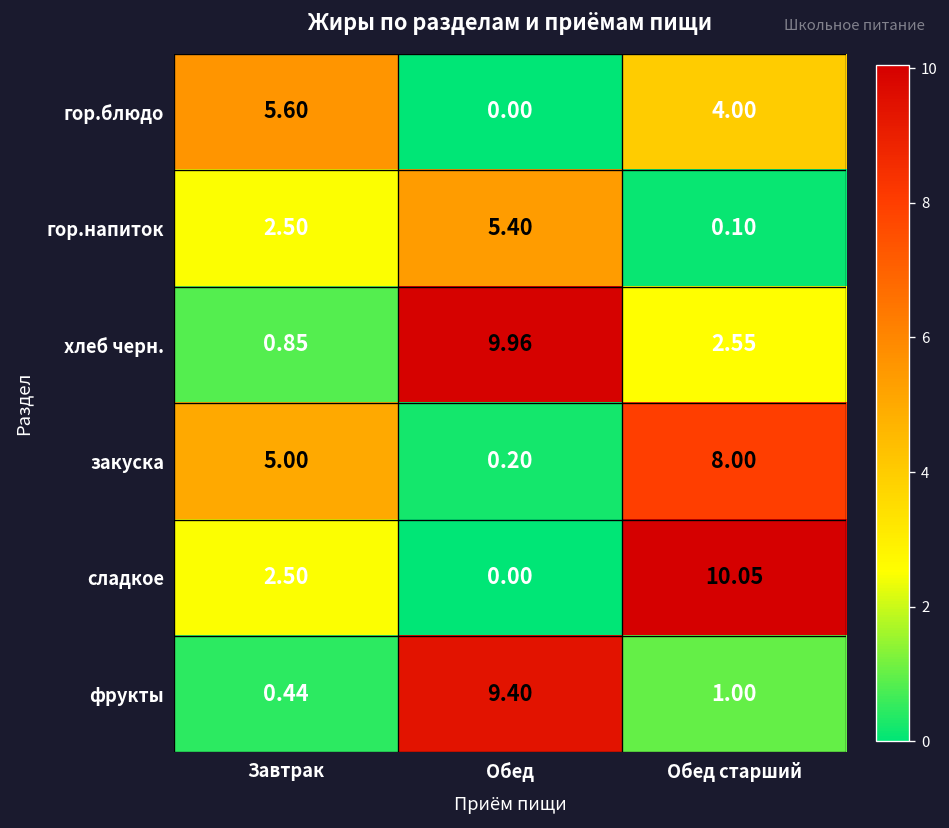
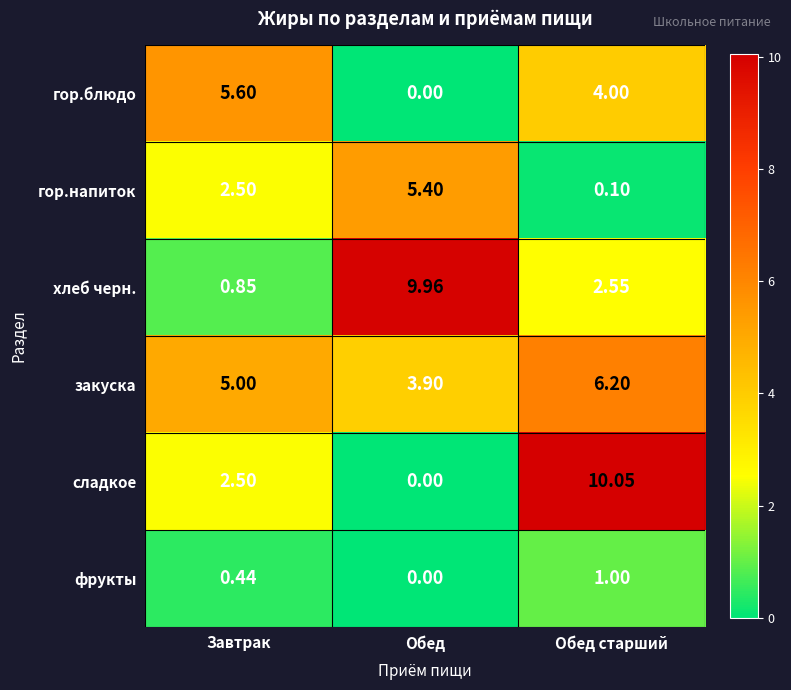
  {
    "гор.блюдо": {
      "Завтрак": 5.60,
      "Обед": 0.00,
      "Обед старший": 4.00
    },
    "гор.напиток": {
      "Завтрак": 2.50,
      "Обед": 5.40,
      "Обед старший": 0.10
    },
    "хлеб черн.": {
      "Завтрак": 0.85,
      "Обед": 9.96,
      "Обед старший": 2.55
    },
    "закуска": {
      "Завтрак": 5.00,
-     "Обед": 0.20,
-     "Обед старший": 8.00
+     "Обед": 3.90,
+     "Обед старший": 6.20
    },
    "сладкое": {
      "Завтрак": 2.50,
      "Обед": 0.00,
      "Обед старший": 10.05
    },
    "фрукты": {
      "Завтрак": 0.44,
-     "Обед": 9.40,
+     "Обед": 0.00,
      "Обед старший": 1.00
    }
  }
